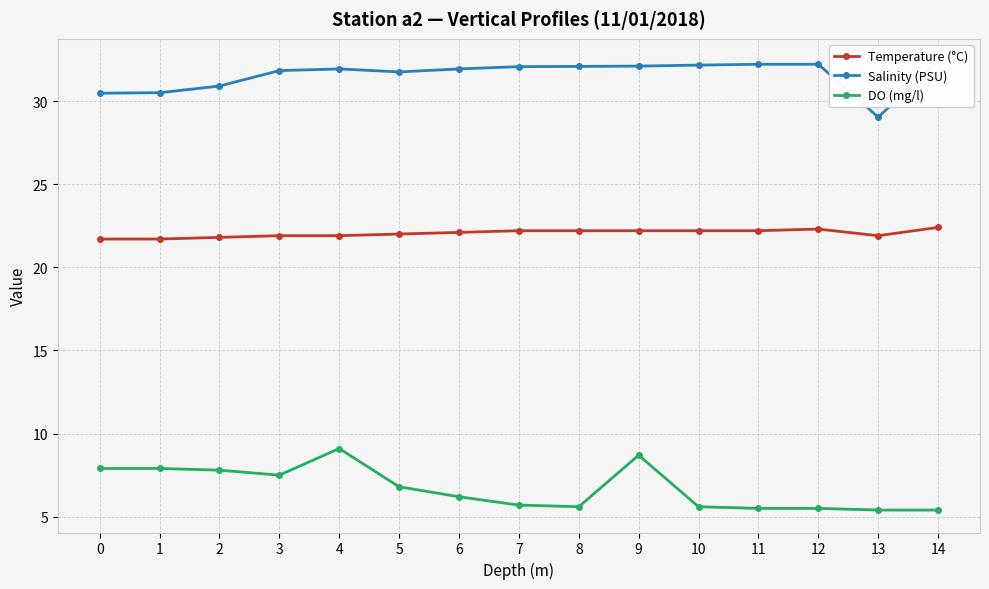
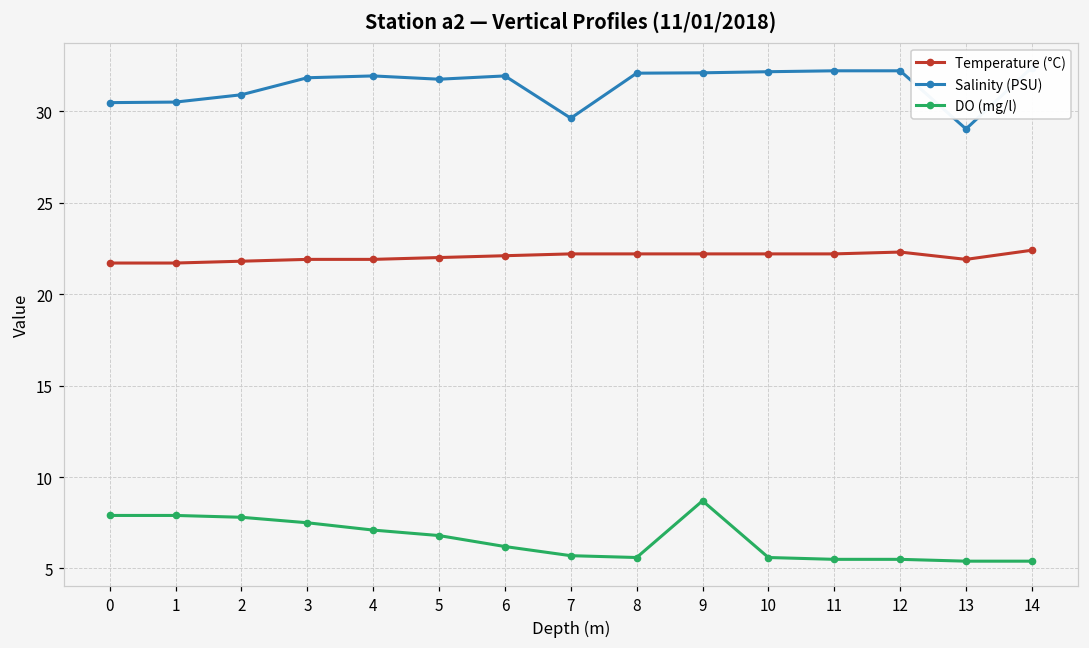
  {
    "Temperature (°C)": {
      "0": 21.7,
      "1": 21.7,
      "2": 21.8,
      "3": 21.9,
      "4": 21.9,
      "5": 22.0,
      "6": 22.1,
      "7": 22.2,
      "8": 22.2,
      "9": 22.2,
      "10": 22.2,
      "11": 22.2,
      "12": 22.3,
      "13": 21.9,
      "14": 22.4
    },
    "Salinity (PSU)": {
      "0": 30.5,
      "1": 30.5,
      "2": 30.9,
      "3": 31.8,
      "4": 31.9,
      "5": 31.8,
      "6": 31.9,
-     "7": 32.1,
+     "7": 29.6,
      "8": 32.1,
      "9": 32.1,
      "10": 32.2,
      "11": 32.2,
      "12": 32.2,
      "13": 29.0
    },
    "DO (mg/l)": {
      "0": 7.9,
      "1": 7.9,
      "2": 7.8,
      "3": 7.5,
-     "4": 9.1,
+     "4": 7.1,
      "5": 6.8,
      "6": 6.2,
      "7": 5.7,
      "8": 5.6,
      "9": 8.7,
      "10": 5.6,
      "11": 5.5,
      "12": 5.5,
      "13": 5.4,
      "14": 5.4
    }
  }
